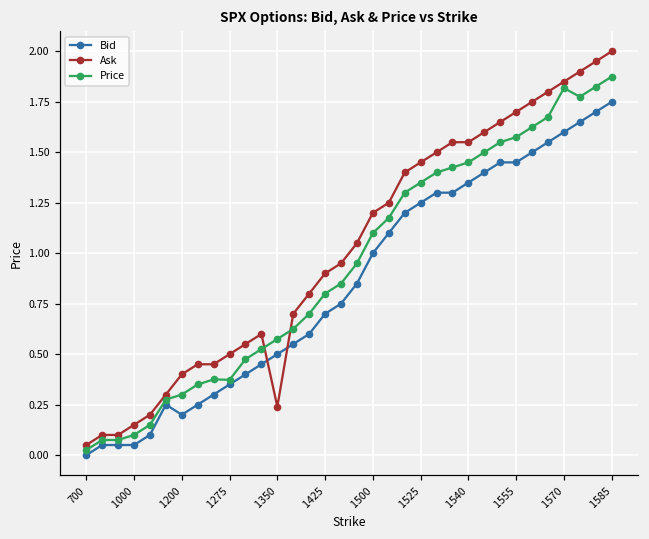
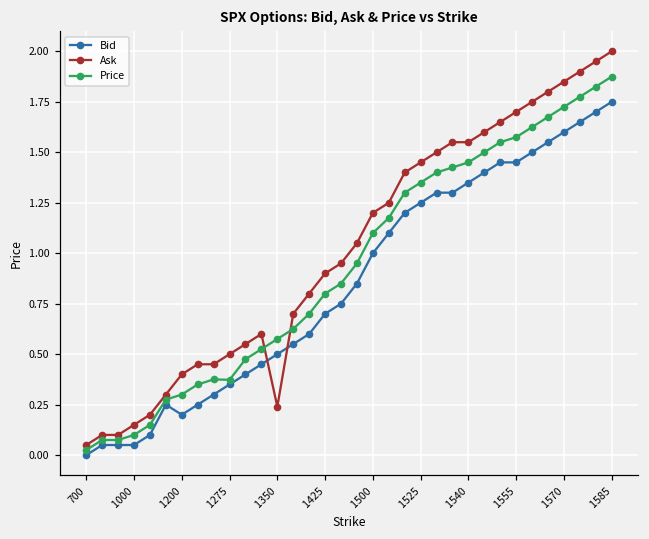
  {
    "Bid": {
      "700": 0.00,
      "1000": 0.05,
      "1200": 0.20,
      "1275": 0.35,
      "1350": 0.50,
      "1425": 0.70,
      "1500": 1.00,
      "1525": 1.25,
      "1540": 1.35,
      "1555": 1.45,
      "1570": 1.60,
      "1585": 1.75
    },
    "Ask": {
      "700": 0.05,
      "1000": 0.15,
      "1200": 0.40,
      "1275": 0.50,
      "1350": 0.24,
      "1425": 0.90,
      "1500": 1.20,
      "1525": 1.45,
      "1540": 1.55,
      "1555": 1.70,
      "1570": 1.85,
      "1585": 2.00
    },
    "Price": {
      "700": 0.03,
      "1000": 0.10,
      "1200": 0.30,
      "1275": 0.37,
      "1350": 0.58,
      "1425": 0.80,
      "1500": 1.10,
      "1525": 1.35,
      "1540": 1.45,
      "1555": 1.58,
-     "1570": 1.82,
+     "1570": 1.73,
      "1585": 1.88
    }
  }
